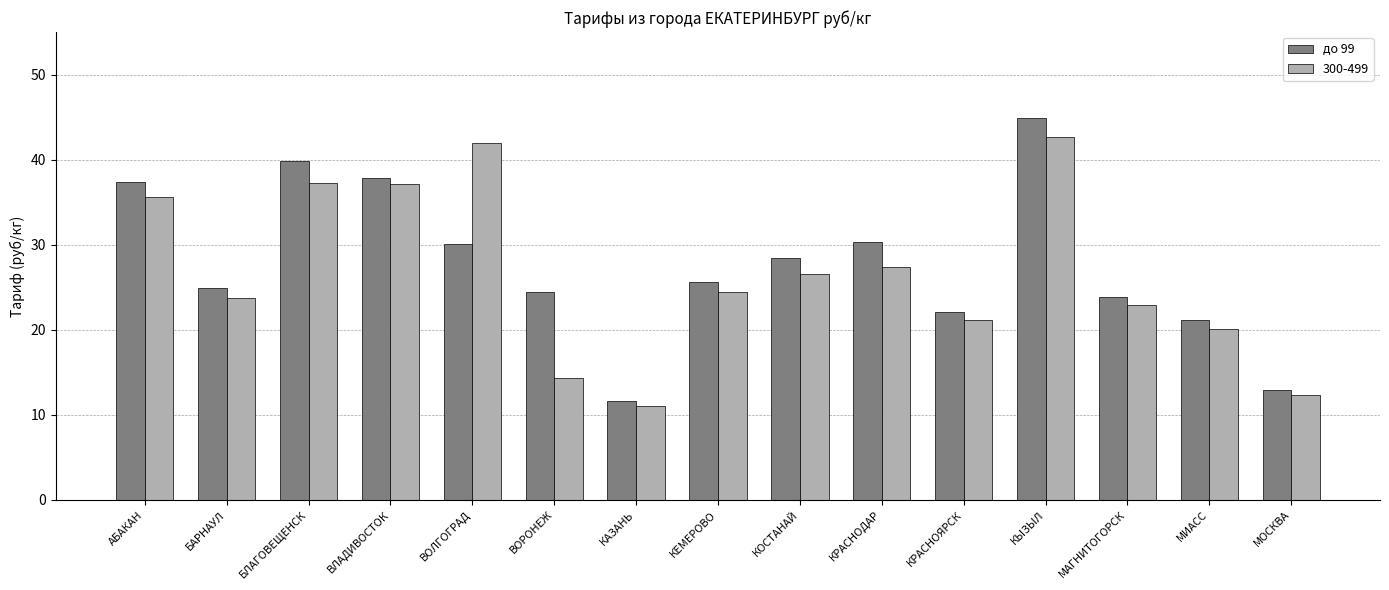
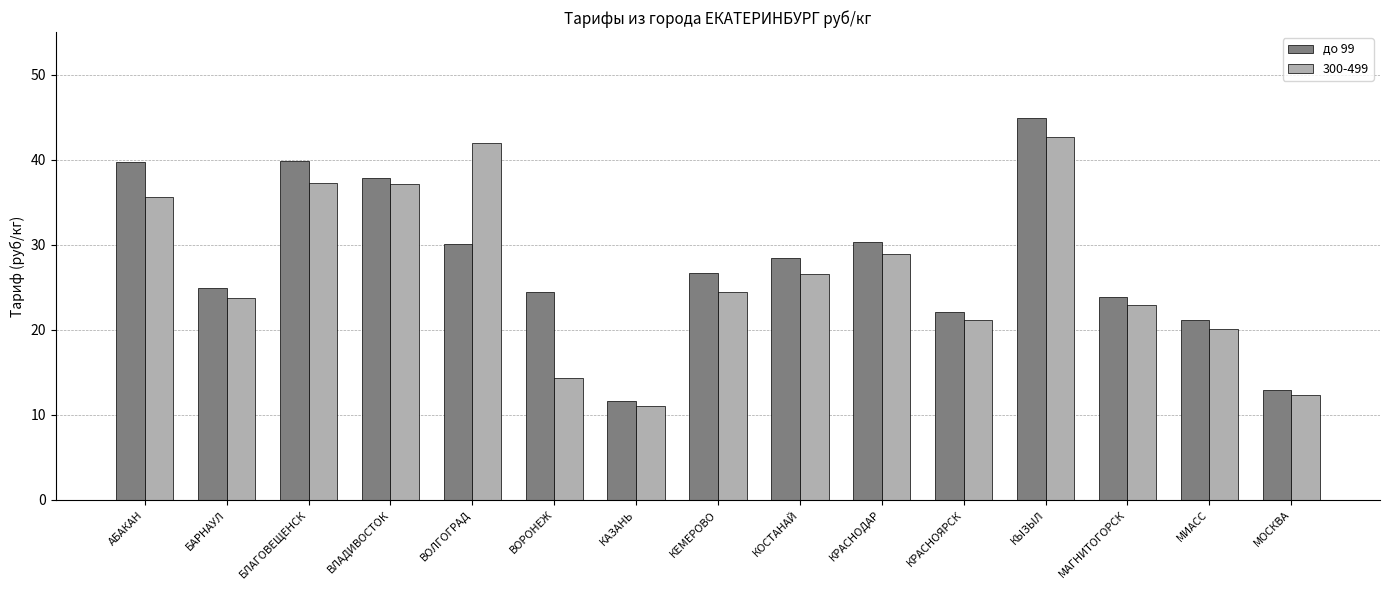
  {
    "до 99": {
-     "АБАКАН": 37,
+     "АБАКАН": 40,
      "БАРНАУЛ": 25,
      "БЛАГОВЕЩЕНСК": 40,
      "ВЛАДИВОСТОК": 38,
      "ВОЛГОГРАД": 30,
      "ВОРОНЕЖ": 24,
      "КАЗАНЬ": 12,
-     "КЕМЕРОВО": 26,
+     "КЕМЕРОВО": 27,
      "КОСТАНАЙ": 28,
      "КРАСНОДАР": 30,
      "КРАСНОЯРСК": 22,
      "КЫЗЫЛ": 45,
      "МАГНИТОГОРСК": 24,
      "МИАСС": 21,
      "МОСКВА": 13
    },
    "300-499": {
      "АБАКАН": 36,
      "БАРНАУЛ": 24,
      "БЛАГОВЕЩЕНСК": 37,
      "ВЛАДИВОСТОК": 37,
      "ВОЛГОГРАД": 42,
      "ВОРОНЕЖ": 14,
      "КАЗАНЬ": 11,
      "КЕМЕРОВО": 24,
      "КОСТАНАЙ": 27,
-     "КРАСНОДАР": 27,
+     "КРАСНОДАР": 29,
      "КРАСНОЯРСК": 21,
      "КЫЗЫЛ": 43,
      "МАГНИТОГОРСК": 23,
      "МИАСС": 20,
      "МОСКВА": 12
    }
  }
